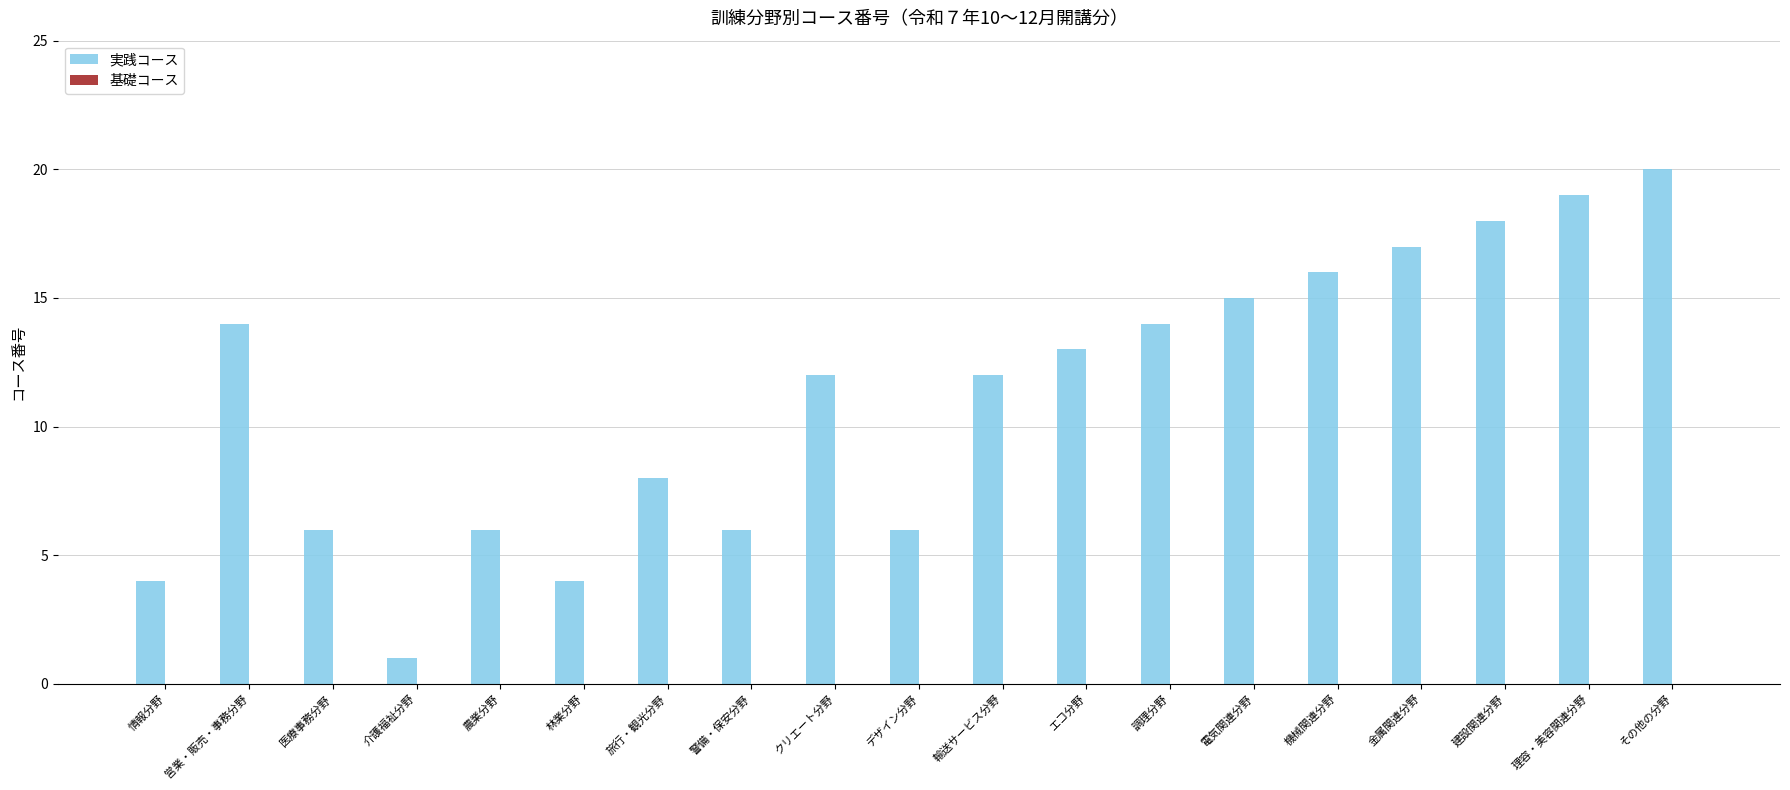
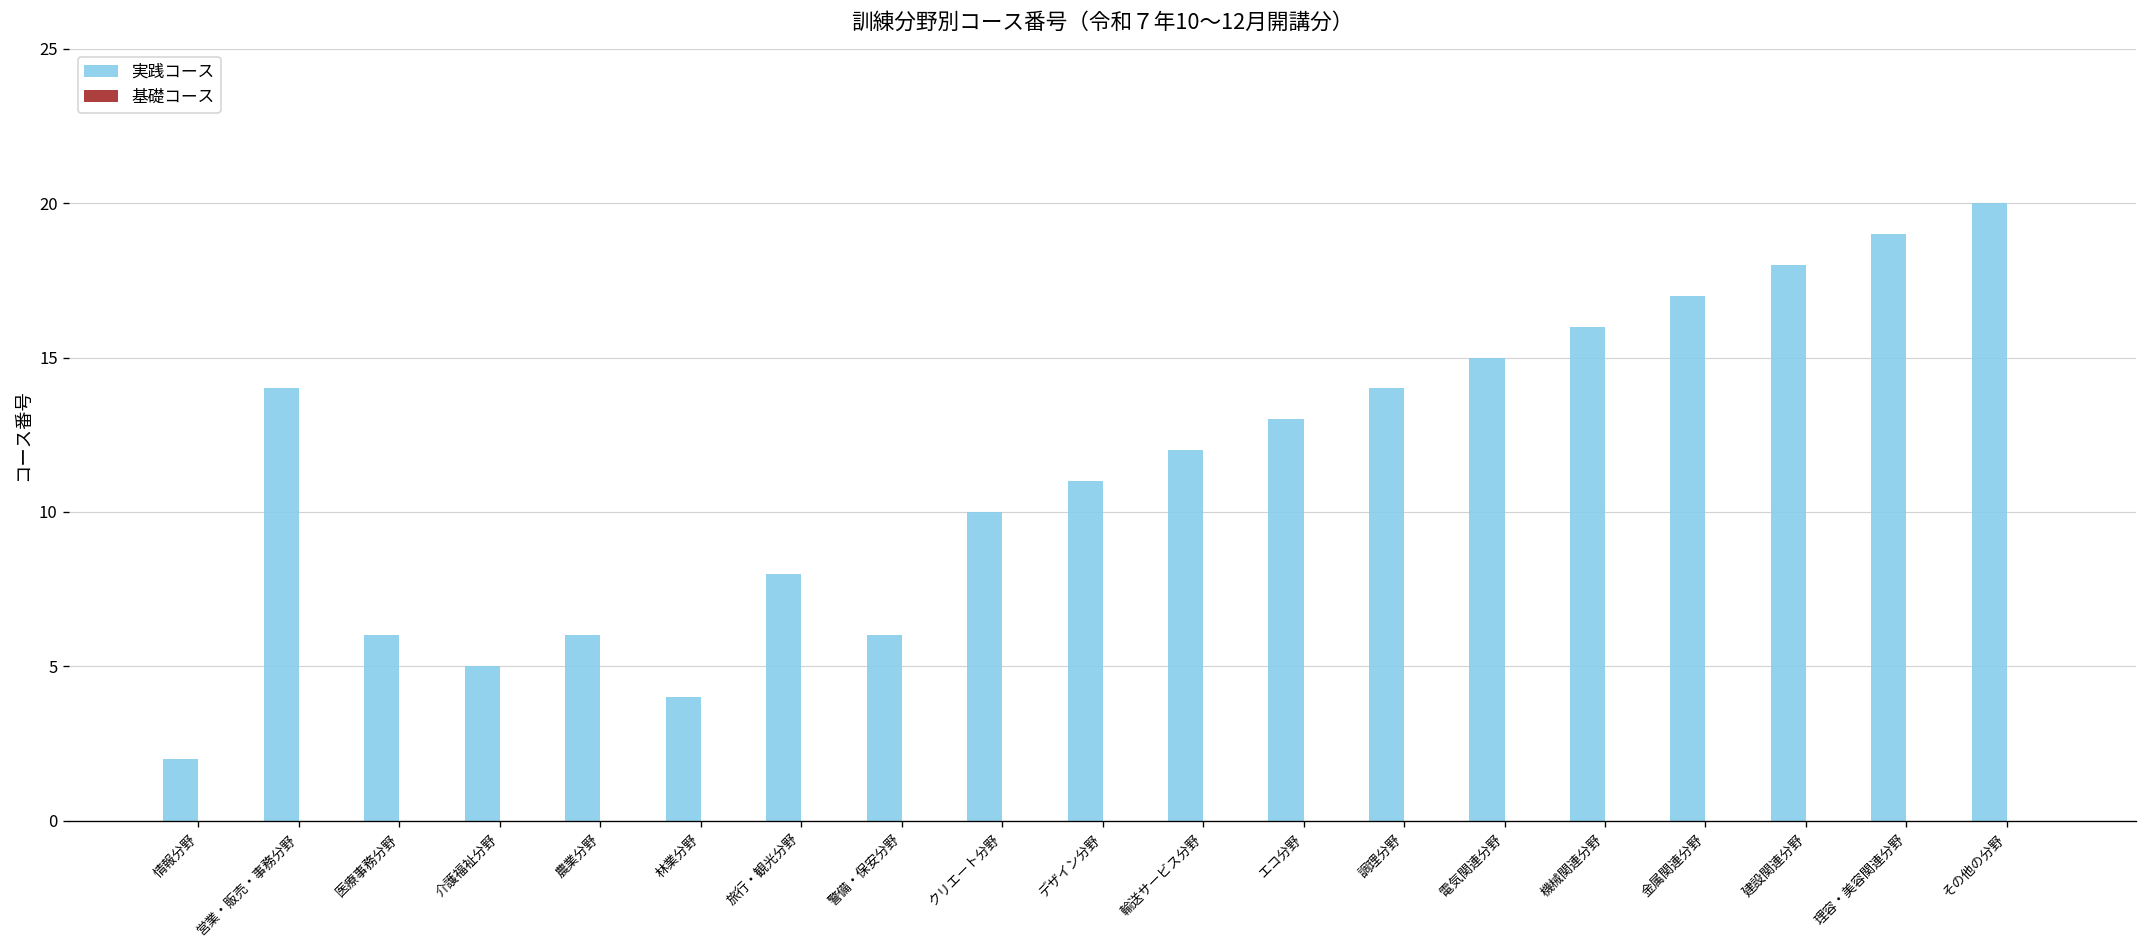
  {
    "実践コース": {
-     "情報分野": 4,
+     "情報分野": 2,
      "営業・販売・事務分野": 14,
      "医療事務分野": 6,
-     "介護福祉分野": 1,
+     "介護福祉分野": 5,
      "農業分野": 6,
      "林業分野": 4,
      "旅行・観光分野": 8,
      "警備・保安分野": 6,
-     "クリエート分野": 12,
-     "デザイン分野": 6,
+     "クリエート分野": 10,
+     "デザイン分野": 11,
      "輸送サービス分野": 12,
      "エコ分野": 13,
      "調理分野": 14,
      "電気関連分野": 15,
      "機械関連分野": 16,
      "金属関連分野": 17,
      "建設関連分野": 18,
      "理容・美容関連分野": 19,
      "その他の分野": 20
    },
    "基礎コース": {
      "情報分野": 0,
      "営業・販売・事務分野": 0,
      "医療事務分野": 0,
      "介護福祉分野": 0,
      "農業分野": 0,
      "林業分野": 0,
      "旅行・観光分野": 0,
      "警備・保安分野": 0,
      "クリエート分野": 0,
      "デザイン分野": 0,
      "輸送サービス分野": 0,
      "エコ分野": 0,
      "調理分野": 0,
      "電気関連分野": 0,
      "機械関連分野": 0,
      "金属関連分野": 0,
      "建設関連分野": 0,
      "理容・美容関連分野": 0,
      "その他の分野": 0
    }
  }
